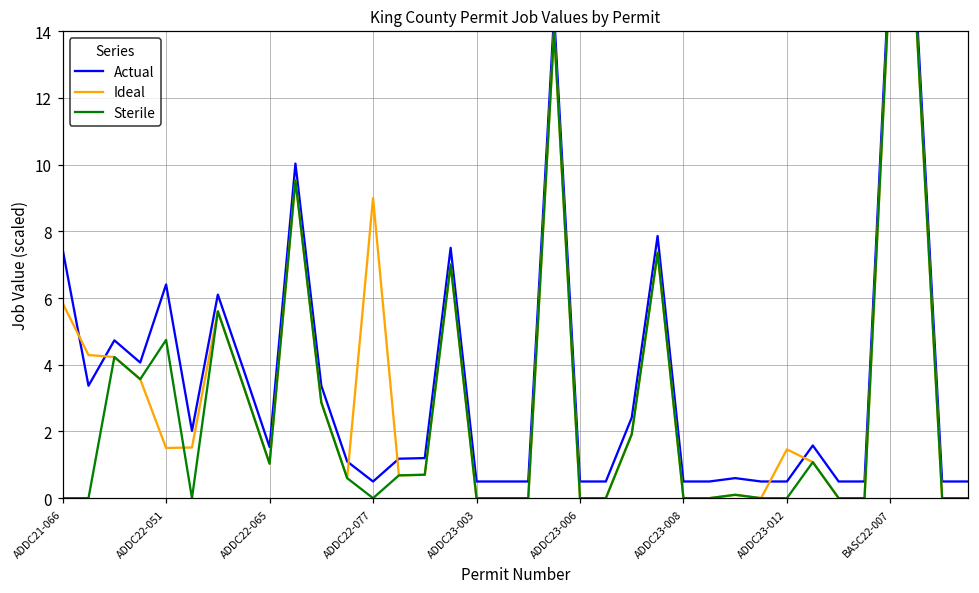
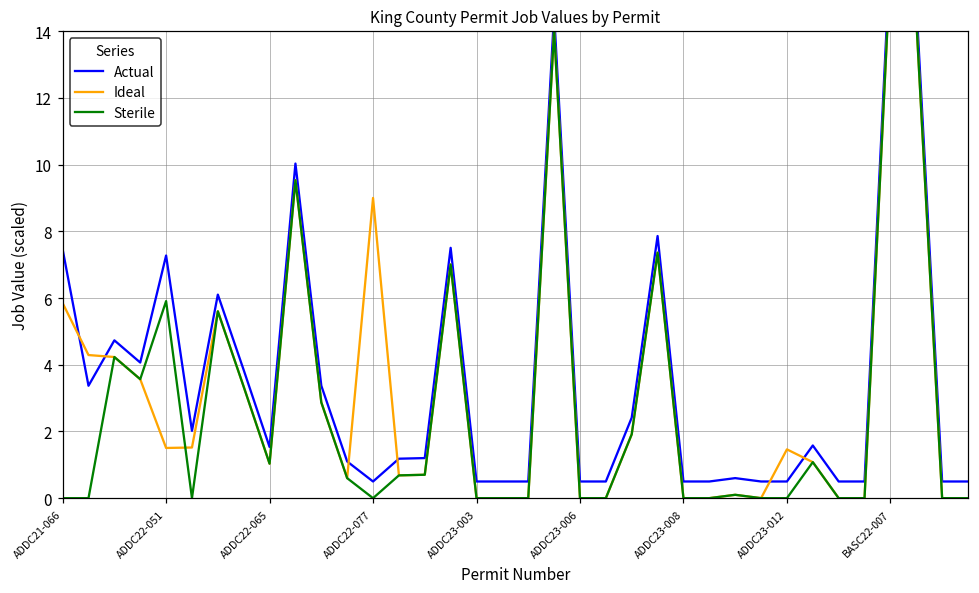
  {
    "Actual": {
      "ADDC21-066": 7.5,
-     "ADDC22-051": 6.4,
+     "ADDC22-051": 7.3,
      "ADDC22-065": 1.5,
      "ADDC22-077": 0.5,
      "ADDC23-003": 0.5,
      "ADDC23-006": 0.5,
      "ADDC23-008": 0.5,
      "ADDC23-012": 0.5
    },
    "Ideal": {
      "ADDC21-066": 5.8,
      "ADDC22-051": 1.5,
      "ADDC22-077": 9.0,
      "ADDC23-012": 1.5
    },
    "Sterile": {
      "ADDC21-066": 0.0,
-     "ADDC22-051": 4.7,
+     "ADDC22-051": 5.9,
      "ADDC22-077": 0.0,
      "ADDC23-012": 0.0
    }
  }
